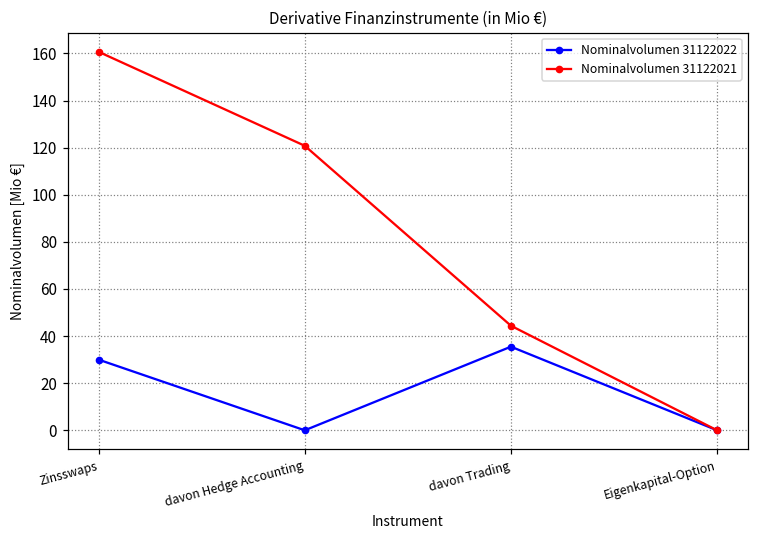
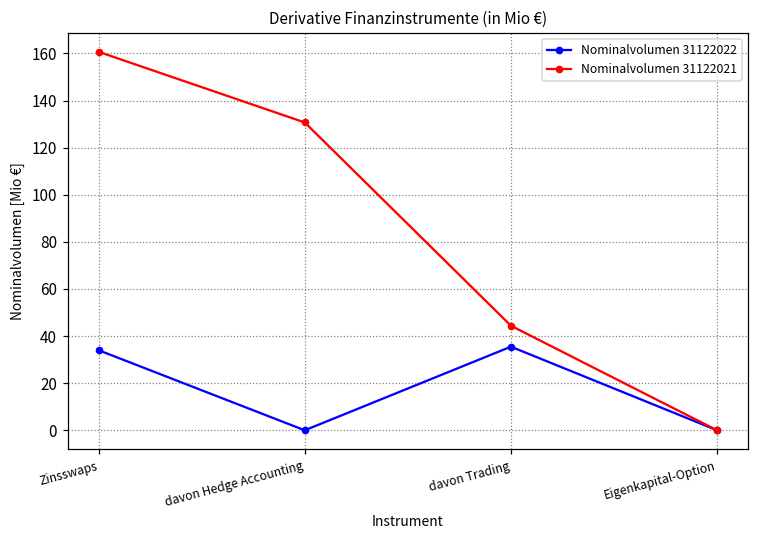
  {
    "Nominalvolumen 31122022": {
-     "Zinsswaps": 30,
+     "Zinsswaps": 34,
      "davon Hedge Accounting": 0,
      "davon Trading": 36
    },
    "Nominalvolumen 31122021": {
      "Zinsswaps": 161,
-     "davon Hedge Accounting": 121,
+     "davon Hedge Accounting": 131,
      "davon Trading": 44
    }
  }
